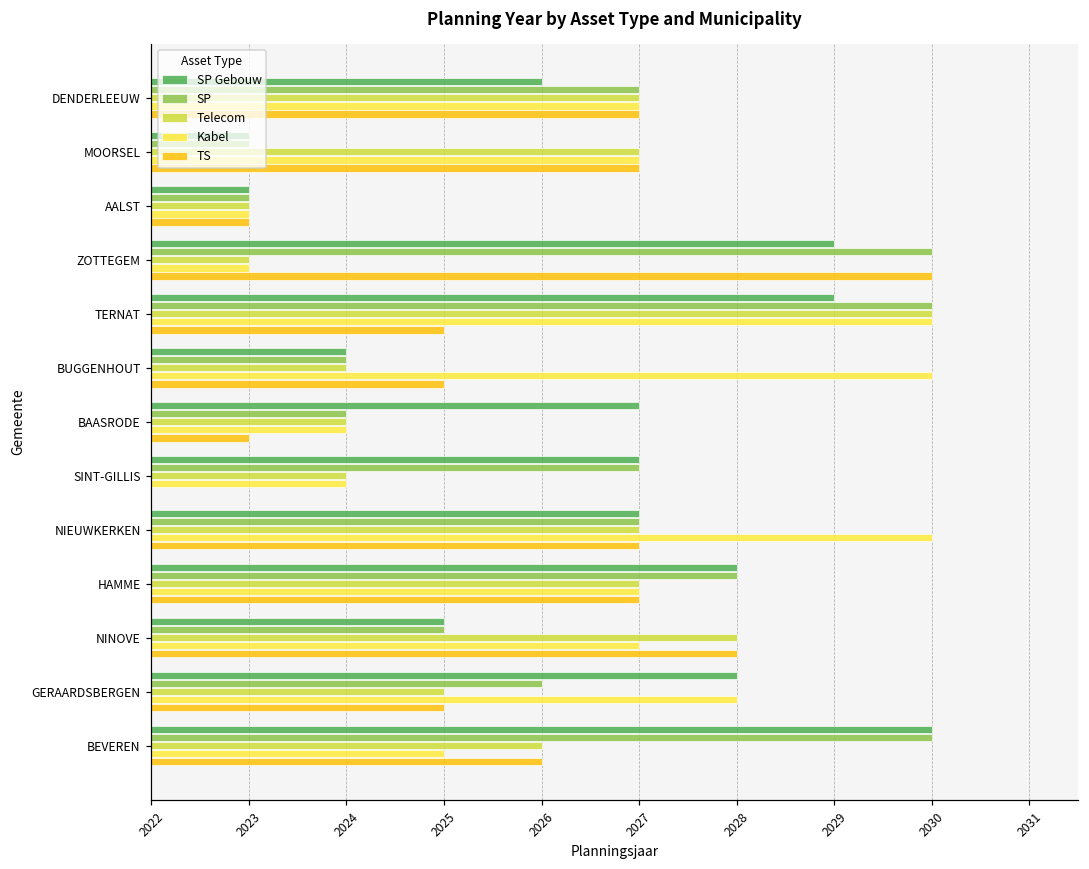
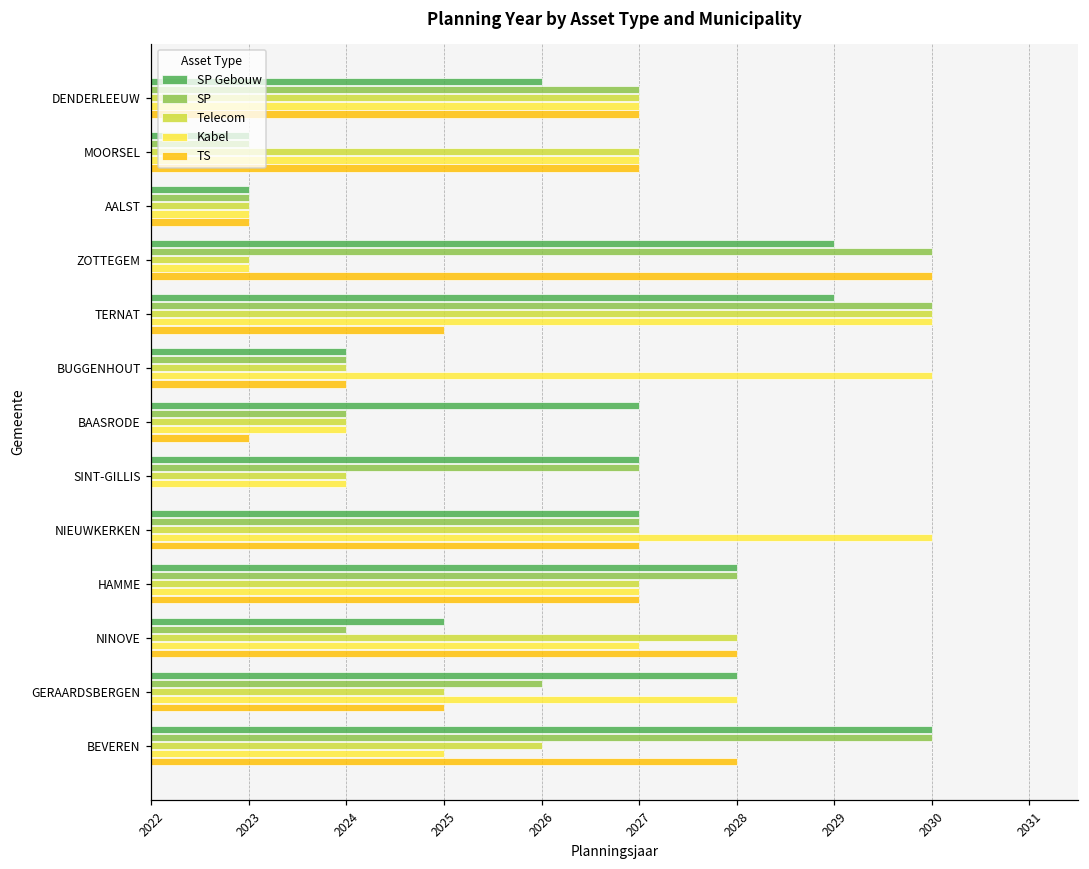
  {
    "SP Gebouw": {
      "DENDERLEEUW": 2026,
      "AALST": 2023,
      "ZOTTEGEM": 2029,
      "TERNAT": 2029,
      "BUGGENHOUT": 2024,
      "BAASRODE": 2027,
      "SINT-GILLIS": 2027,
      "NIEUWKERKEN": 2027,
      "HAMME": 2028,
      "NINOVE": 2025,
      "GERAARDSBERGEN": 2028,
      "BEVEREN": 2030
    },
    "SP": {
      "DENDERLEEUW": 2027,
      "AALST": 2023,
      "ZOTTEGEM": 2030,
      "TERNAT": 2030,
      "BUGGENHOUT": 2024,
      "BAASRODE": 2024,
      "SINT-GILLIS": 2027,
      "NIEUWKERKEN": 2027,
      "HAMME": 2028,
-     "NINOVE": 2025,
+     "NINOVE": 2024,
      "GERAARDSBERGEN": 2026,
      "BEVEREN": 2030
    },
    "TS": {
      "DENDERLEEUW": 2027,
      "MOORSEL": 2027,
      "AALST": 2023,
      "ZOTTEGEM": 2030,
      "TERNAT": 2025,
-     "BUGGENHOUT": 2025,
+     "BUGGENHOUT": 2024,
      "BAASRODE": 2023,
      "SINT-GILLIS": 2022,
      "NIEUWKERKEN": 2027,
      "HAMME": 2027,
      "NINOVE": 2028,
      "GERAARDSBERGEN": 2025,
-     "BEVEREN": 2026
+     "BEVEREN": 2028
    }
  }
